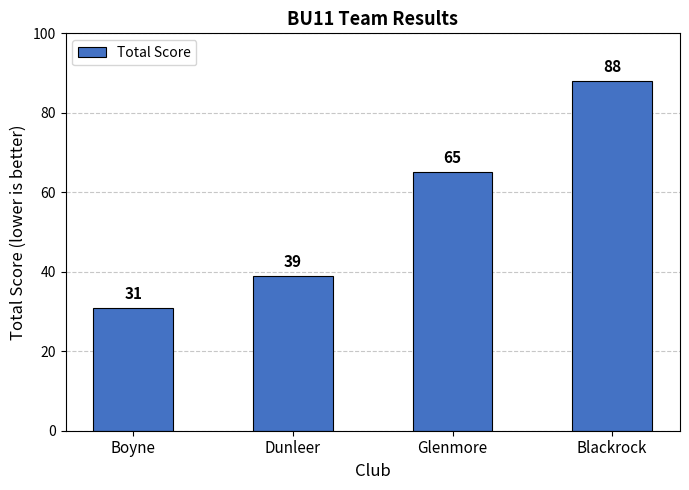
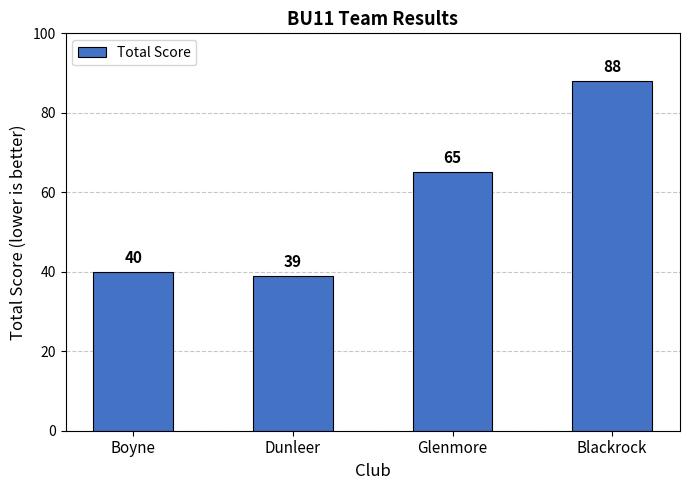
  {
-   "Boyne": 31,
+   "Boyne": 40,
    "Dunleer": 39,
    "Glenmore": 65,
    "Blackrock": 88
  }
